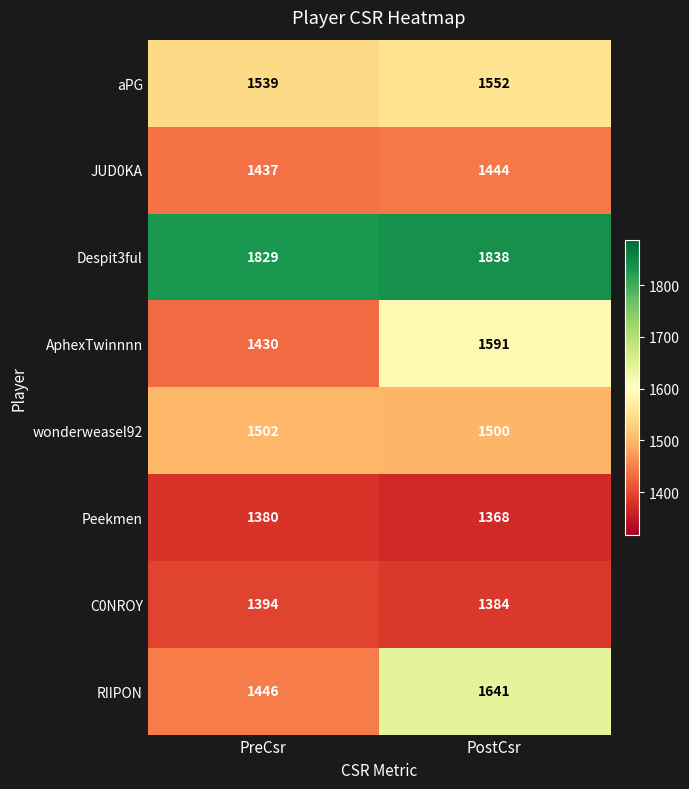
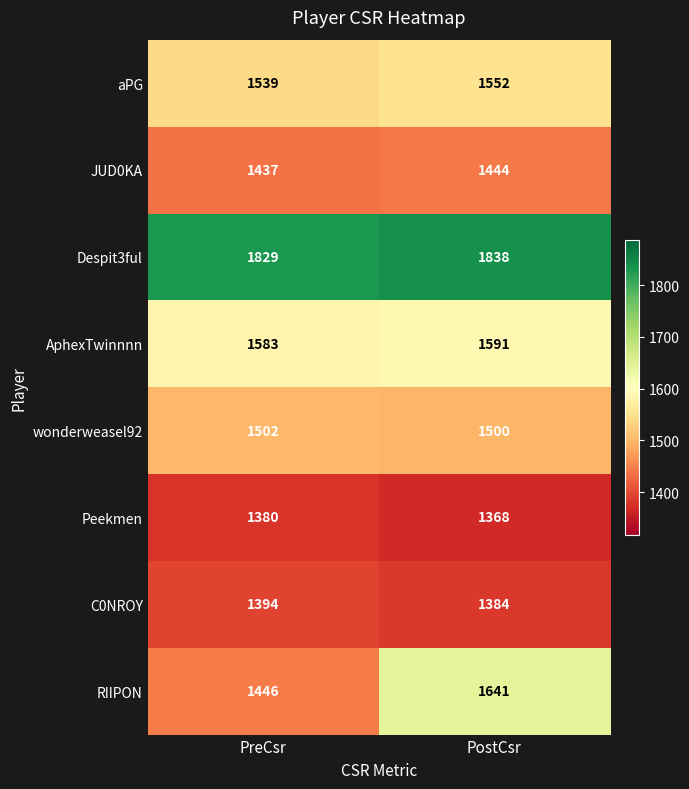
  {
    "aPG": {
      "PreCsr": 1539,
      "PostCsr": 1552
    },
    "JUD0KA": {
      "PreCsr": 1437,
      "PostCsr": 1444
    },
    "Despit3ful": {
      "PreCsr": 1829,
      "PostCsr": 1838
    },
    "AphexTwinnnn": {
-     "PreCsr": 1430,
+     "PreCsr": 1583,
      "PostCsr": 1591
    },
    "wonderweasel92": {
      "PreCsr": 1502,
      "PostCsr": 1500
    },
    "Peekmen": {
      "PreCsr": 1380,
      "PostCsr": 1368
    },
    "C0NROY": {
      "PreCsr": 1394,
      "PostCsr": 1384
    },
    "RIIPON": {
      "PreCsr": 1446,
      "PostCsr": 1641
    }
  }
